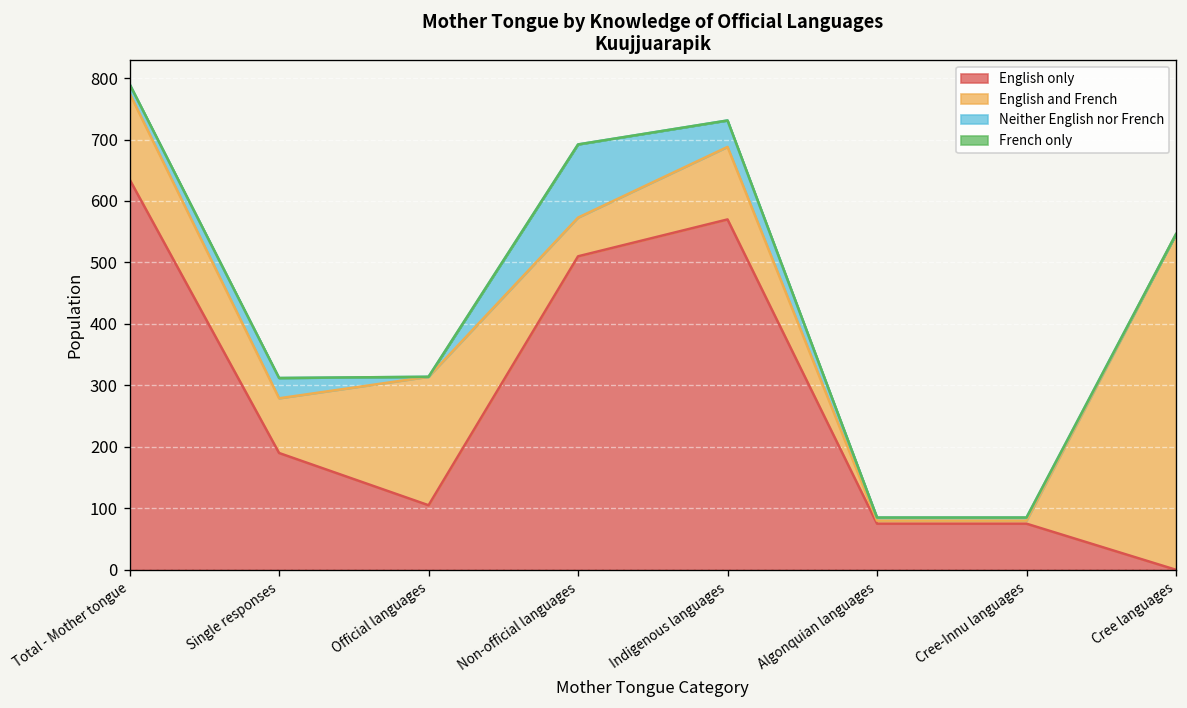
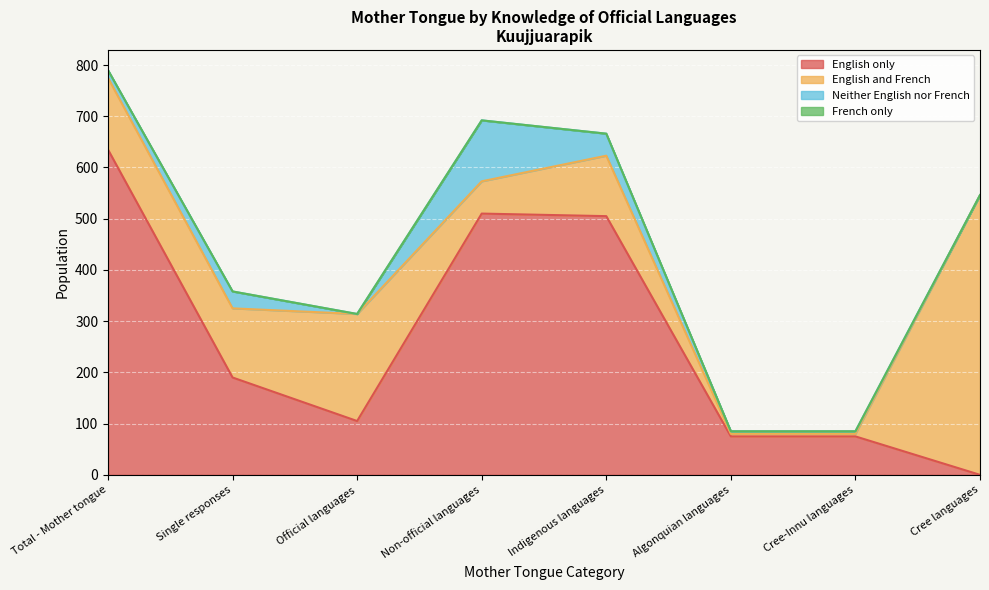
  {
    "English only": {
      "Total - Mother tongue": 640,
      "Single responses": 190,
      "Official languages": 110,
      "Non-official languages": 510,
-     "Indigenous languages": 570,
+     "Indigenous languages": 510,
      "Algonquian languages": 80,
      "Cree-Innu languages": 80,
      "Cree languages": 0
    },
    "English and French": {
      "Total - Mother tongue": 140,
-     "Single responses": 90,
+     "Single responses": 140,
      "Non-official languages": 60,
      "Indigenous languages": 120
    }
  }
